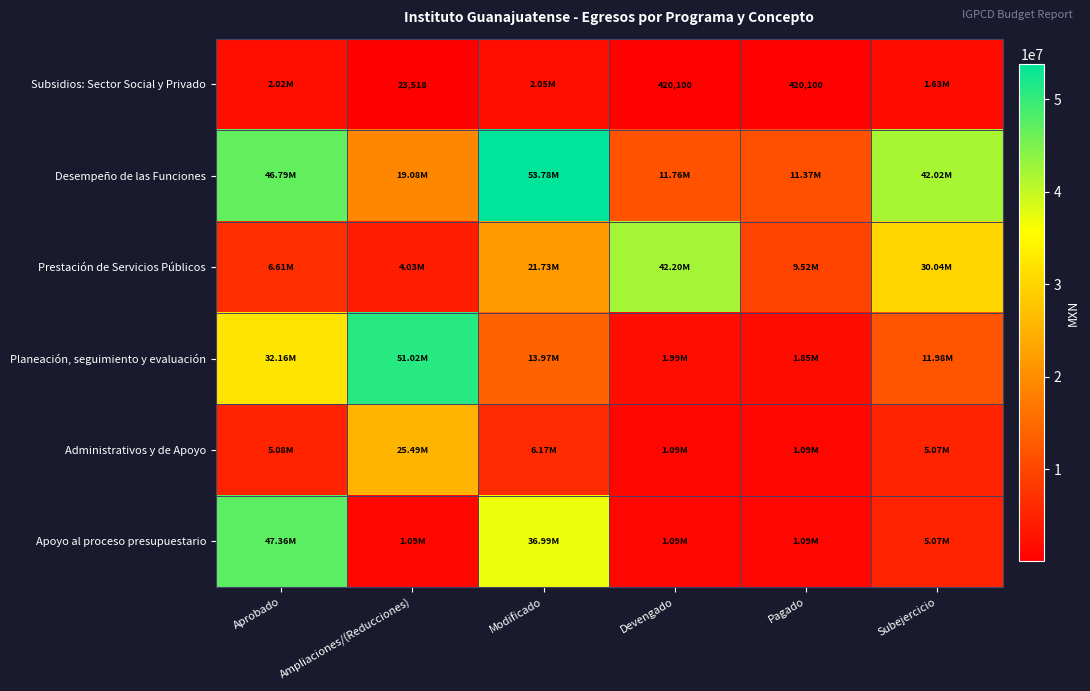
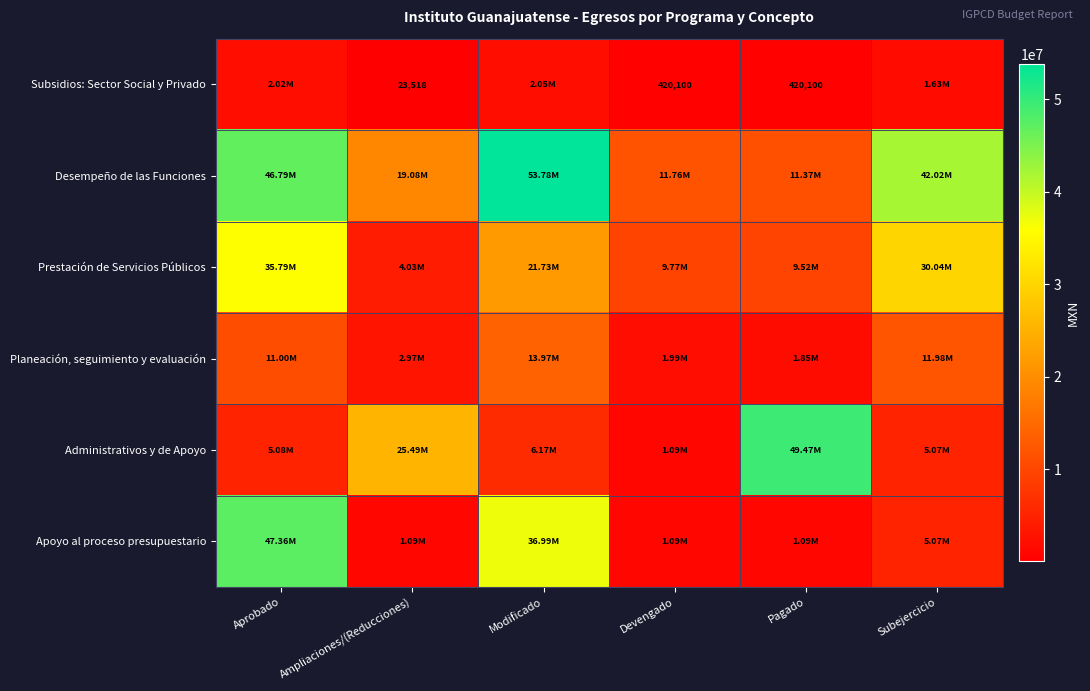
  {
    "Subsidios: Sector Social y Privado": {
      "Aprobado": "2.02M",
      "Ampliaciones/(Reducciones)": "23,518",
      "Modificado": "2.05M",
      "Devengado": "420,100",
      "Pagado": "420,100",
      "Subejercicio": "1.63M"
    },
    "Desempeño de las Funciones": {
      "Aprobado": "46.79M",
      "Ampliaciones/(Reducciones)": "19.08M",
      "Modificado": "53.78M",
      "Devengado": "11.76M",
      "Pagado": "11.37M",
      "Subejercicio": "42.02M"
    },
    "Prestación de Servicios Públicos": {
-     "Aprobado": "6.61M",
+     "Aprobado": "35.79M",
      "Ampliaciones/(Reducciones)": "4.03M",
      "Modificado": "21.73M",
-     "Devengado": "42.20M",
+     "Devengado": "9.77M",
      "Pagado": "9.52M",
      "Subejercicio": "30.04M"
    },
    "Planeación, seguimiento y evaluación": {
-     "Aprobado": "32.16M",
-     "Ampliaciones/(Reducciones)": "51.02M",
+     "Aprobado": "11.00M",
+     "Ampliaciones/(Reducciones)": "2.97M",
      "Modificado": "13.97M",
      "Devengado": "1.99M",
      "Pagado": "1.85M",
      "Subejercicio": "11.98M"
    },
    "Administrativos y de Apoyo": {
      "Aprobado": "5.08M",
      "Ampliaciones/(Reducciones)": "25.49M",
      "Modificado": "6.17M",
      "Devengado": "1.09M",
-     "Pagado": "1.09M",
+     "Pagado": "49.47M",
      "Subejercicio": "5.07M"
    },
    "Apoyo al proceso presupuestario": {
      "Aprobado": "47.36M",
      "Ampliaciones/(Reducciones)": "1.09M",
      "Modificado": "36.99M",
      "Devengado": "1.09M",
      "Pagado": "1.09M",
      "Subejercicio": "5.07M"
    }
  }
